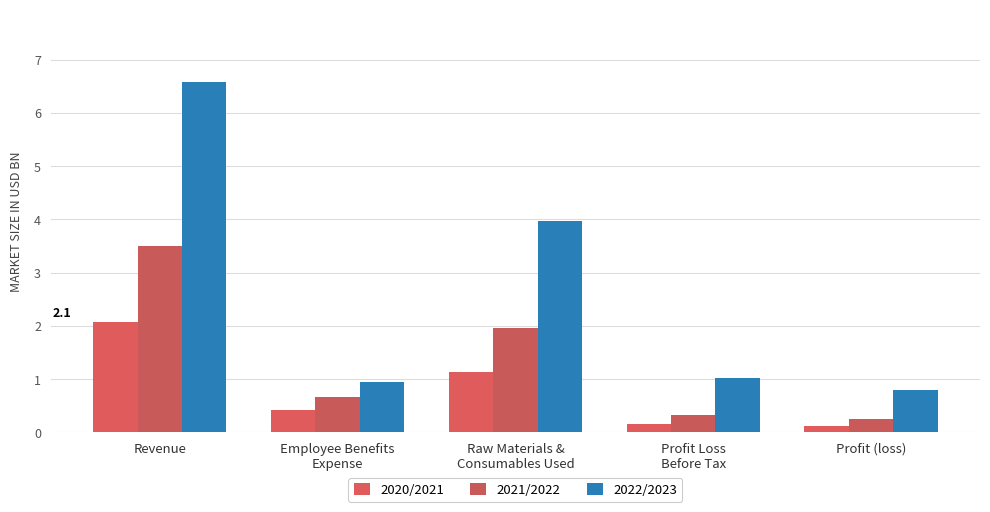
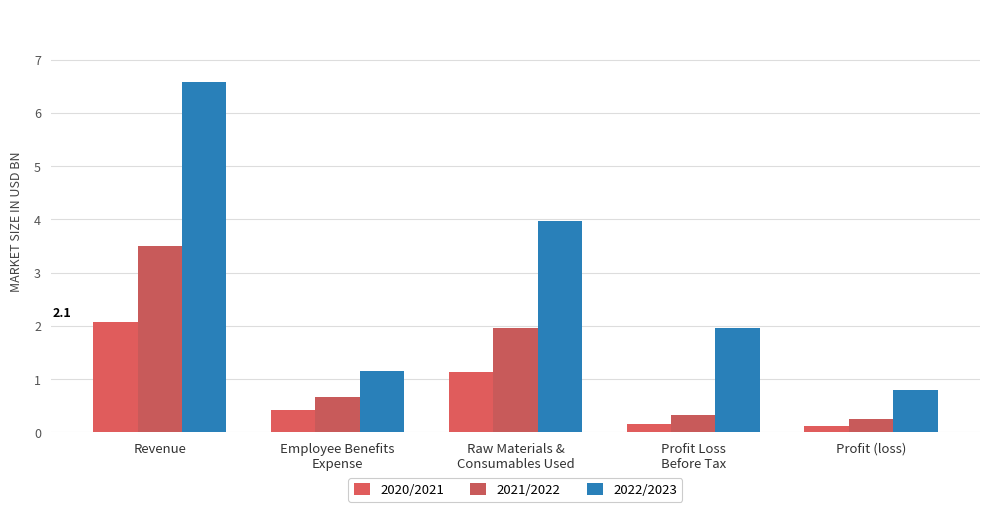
  {
    "2022/2023": {
      "Revenue": 6.6,
-     "Employee Benefits Expense": 1.0,
+     "Employee Benefits Expense": 1.2,
      "Raw Materials & Consumables Used": 4.0,
-     "Profit Loss Before Tax": 1.0,
+     "Profit Loss Before Tax": 2.0,
      "Profit (loss)": 0.8
    }
  }
